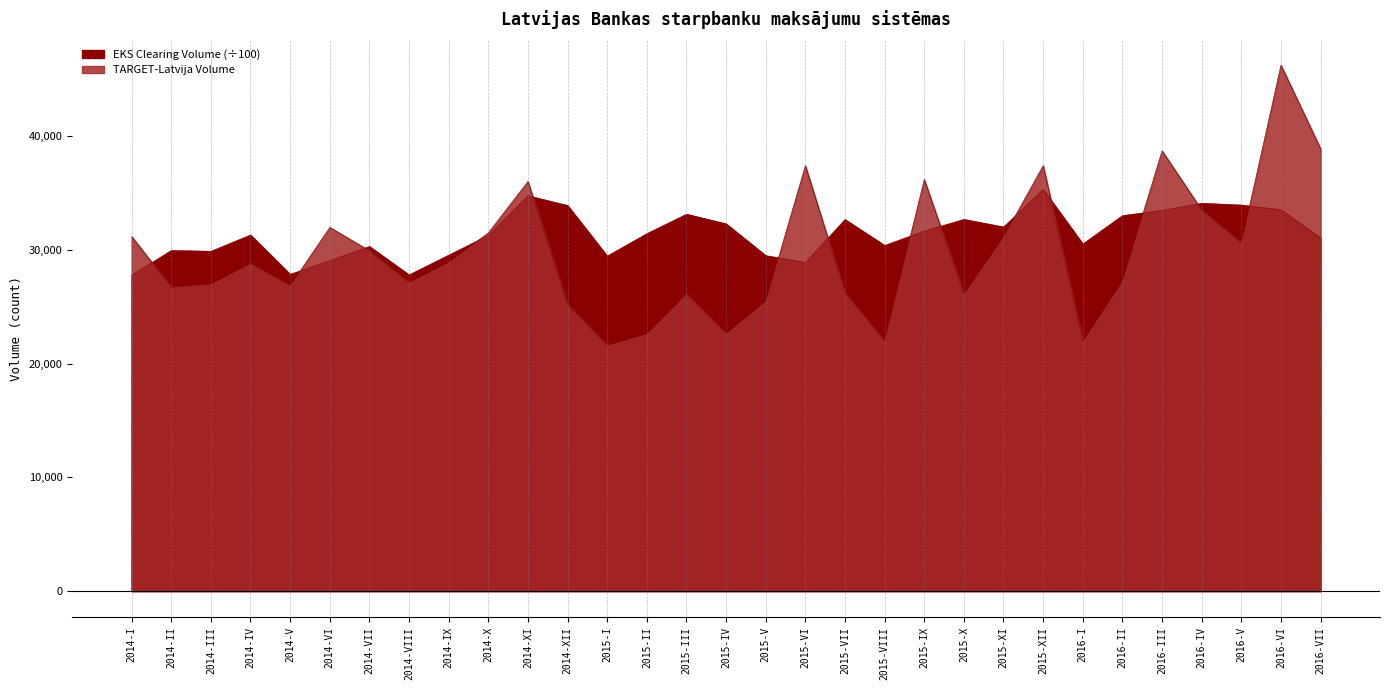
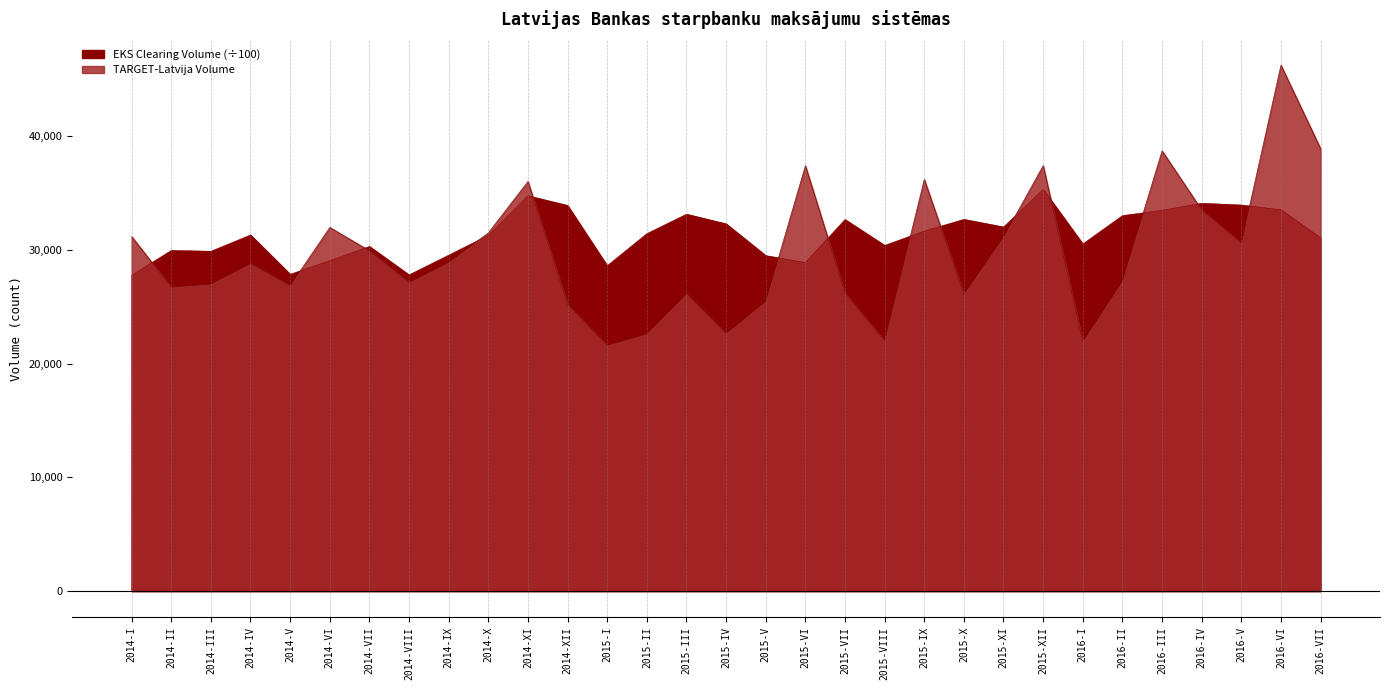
  {
    "EKS Clearing Volume (÷100)": {
      "2014-I": "27,800",
      "2014-II": "29,900",
      "2014-III": "29,900",
      "2014-IV": "31,300",
      "2014-V": "27,800",
      "2014-VI": "29,000",
      "2014-VII": "30,300",
      "2014-VIII": "27,800",
      "2014-IX": "29,500",
      "2014-X": "31,300",
      "2014-XI": "34,700",
      "2014-XII": "33,900",
-     "2015-I": "29,400",
+     "2015-I": "28,600",
      "2015-II": "31,400",
      "2015-III": "33,100",
      "2015-IV": "32,300",
      "2015-V": "29,500",
      "2015-VI": "28,900",
      "2015-VII": "32,700",
      "2015-VIII": "30,400",
      "2015-IX": "31,600",
      "2015-X": "32,700",
      "2015-XI": "32,000",
      "2015-XII": "35,300",
      "2016-I": "30,500",
      "2016-II": "33,000",
      "2016-III": "33,500",
      "2016-IV": "34,100",
      "2016-V": "33,900",
      "2016-VI": "33,500",
      "2016-VII": "31,000"
    },
    "TARGET-Latvija Volume": {
      "2014-I": "31,200",
      "2014-II": "26,700",
      "2014-III": "27,000",
      "2014-IV": "28,800",
      "2014-V": "26,900",
      "2014-VI": "32,000",
      "2014-VII": "29,900",
      "2014-VIII": "27,100",
      "2014-IX": "28,900",
      "2014-X": "31,500",
      "2014-XI": "36,000",
      "2014-XII": "25,200",
      "2015-I": "21,600",
      "2015-II": "22,600",
      "2015-III": "26,100",
      "2015-IV": "22,600",
      "2015-V": "25,500",
      "2015-VI": "37,400",
      "2015-VII": "26,200",
      "2015-VIII": "22,000",
      "2015-IX": "36,200",
      "2015-X": "26,100",
      "2015-XI": "31,100",
      "2015-XII": "37,400",
      "2016-I": "21,900",
      "2016-II": "27,200",
      "2016-III": "38,700",
      "2016-IV": "33,500",
      "2016-V": "30,600",
      "2016-VI": "46,200",
      "2016-VII": "38,900"
    }
  }
